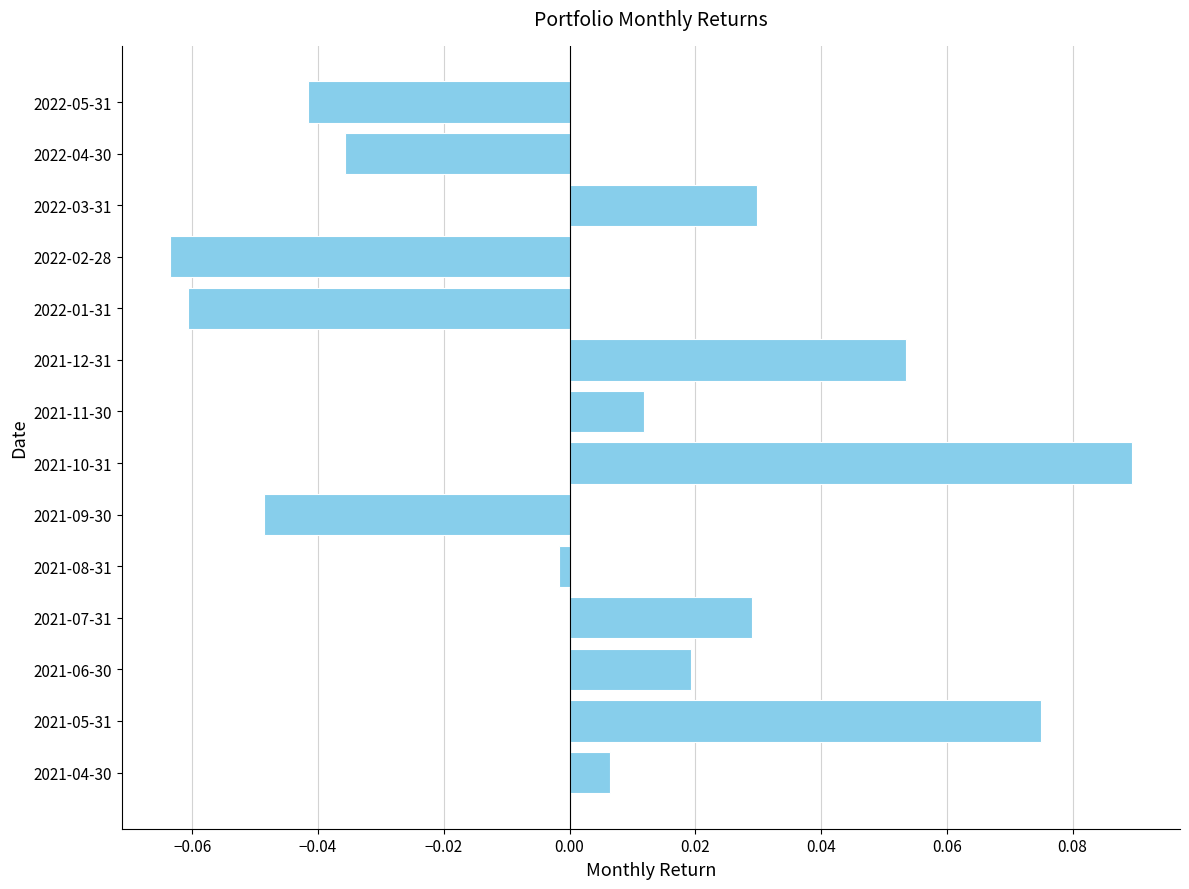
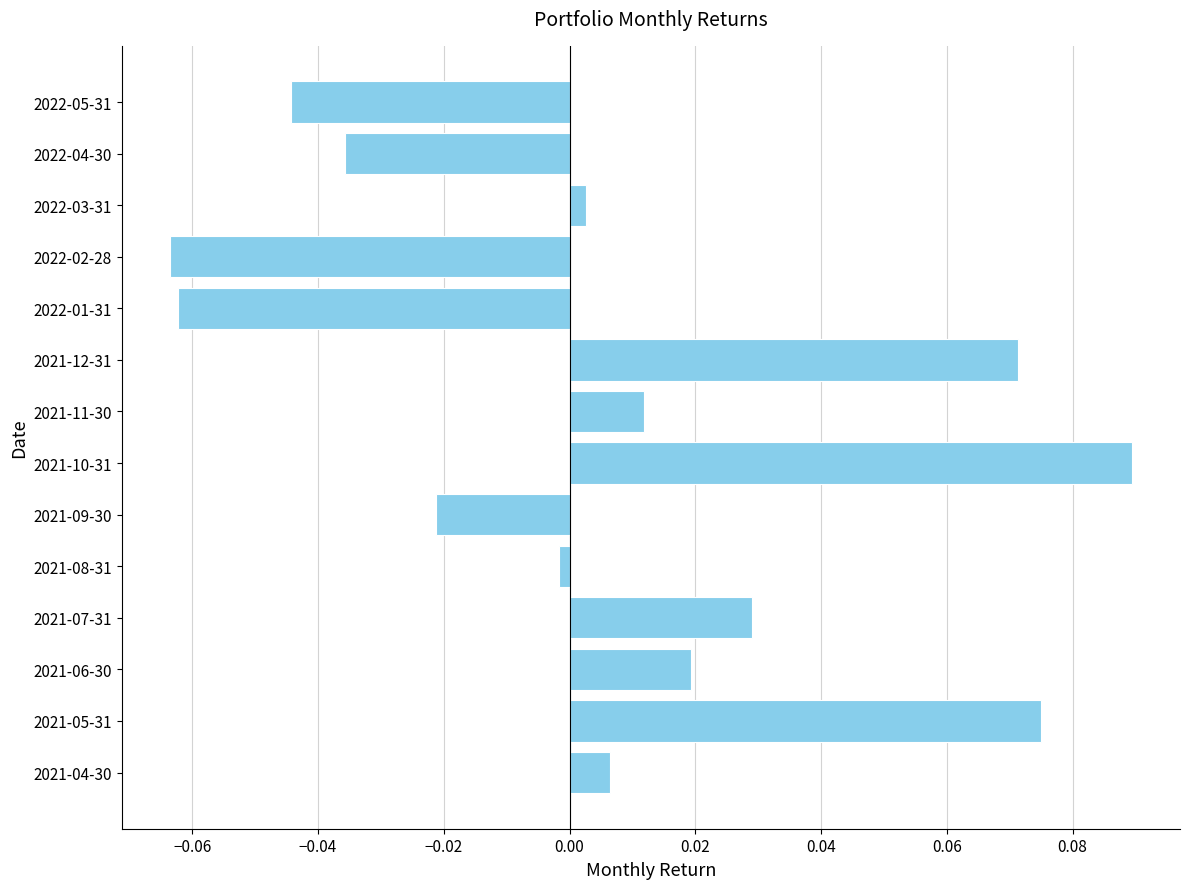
  {
-   "2022-05-31": -0.042,
+   "2022-05-31": -0.044,
    "2022-04-30": -0.036,
-   "2022-03-31": 0.030,
+   "2022-03-31": 0.003,
    "2022-02-28": -0.064,
-   "2022-01-31": -0.061,
-   "2021-12-31": 0.053,
+   "2022-01-31": -0.062,
+   "2021-12-31": 0.071,
    "2021-11-30": 0.012,
    "2021-10-31": 0.089,
-   "2021-09-30": -0.049,
+   "2021-09-30": -0.021,
    "2021-08-31": -0.002,
    "2021-07-31": 0.029,
    "2021-06-30": 0.019,
    "2021-05-31": 0.075,
    "2021-04-30": 0.006
  }
